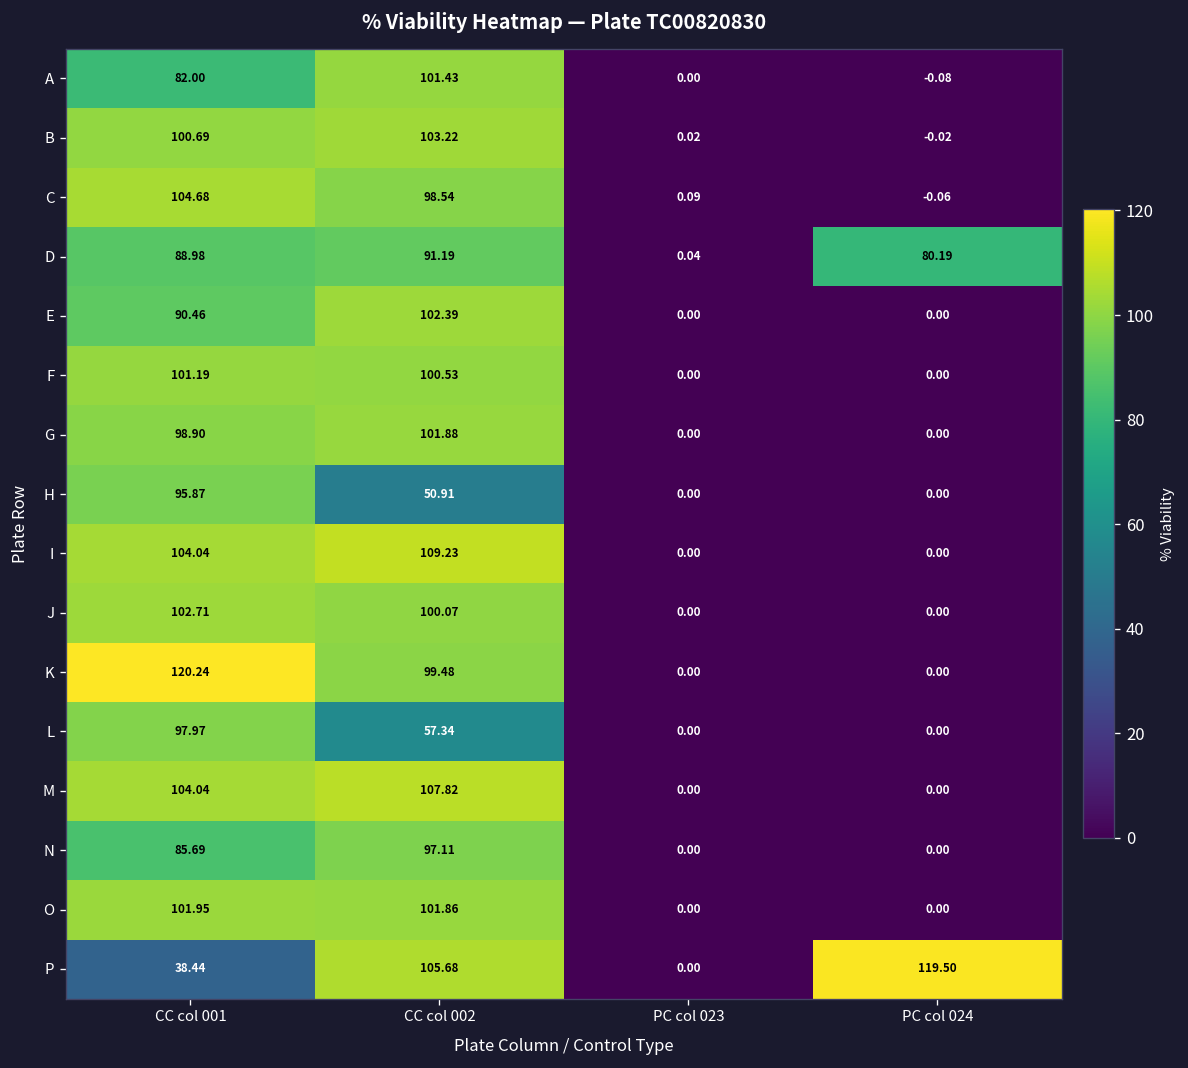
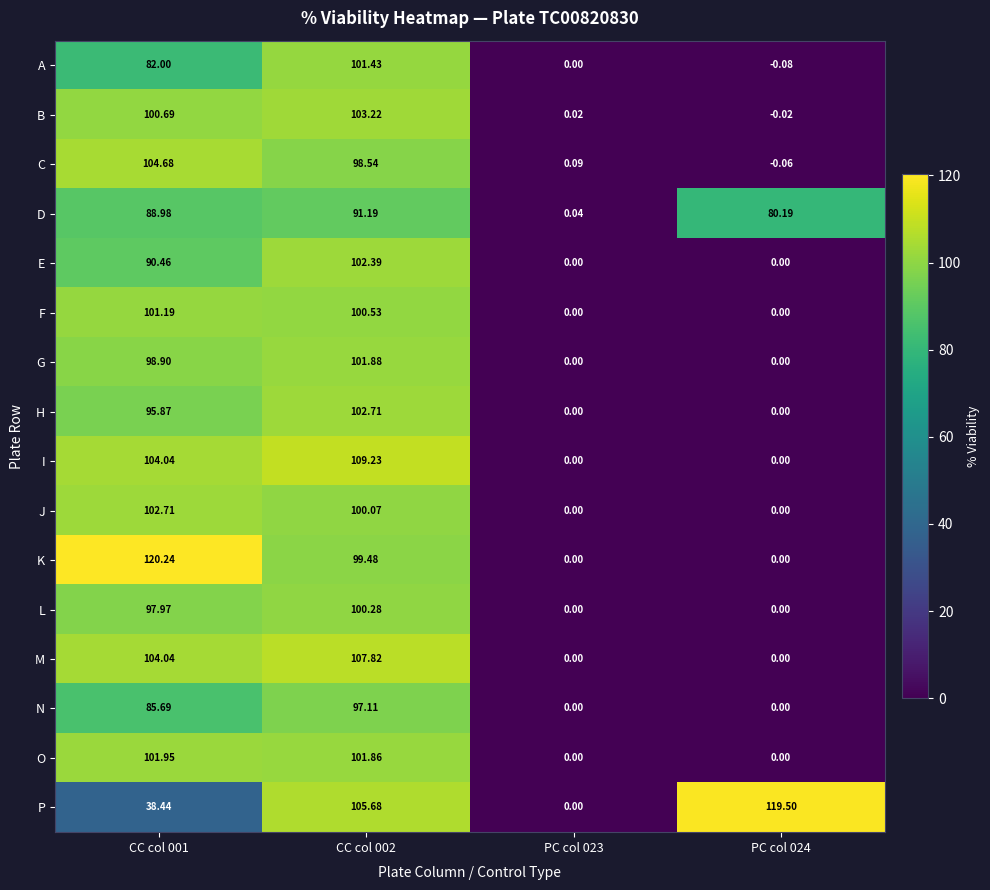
  {
    "A": {
      "CC col 001": 82.00,
      "CC col 002": 101.43,
      "PC col 023": 0.00,
      "PC col 024": -0.08
    },
    "B": {
      "CC col 001": 100.69,
      "CC col 002": 103.22,
      "PC col 023": 0.02,
      "PC col 024": -0.02
    },
    "C": {
      "CC col 001": 104.68,
      "CC col 002": 98.54,
      "PC col 023": 0.09,
      "PC col 024": -0.06
    },
    "D": {
      "CC col 001": 88.98,
      "CC col 002": 91.19,
      "PC col 023": 0.04,
      "PC col 024": 80.19
    },
    "E": {
      "CC col 001": 90.46,
      "CC col 002": 102.39,
      "PC col 023": 0.00,
      "PC col 024": 0.00
    },
    "F": {
      "CC col 001": 101.19,
      "CC col 002": 100.53,
      "PC col 023": 0.00,
      "PC col 024": 0.00
    },
    "G": {
      "CC col 001": 98.90,
      "CC col 002": 101.88,
      "PC col 023": 0.00,
      "PC col 024": 0.00
    },
    "H": {
      "CC col 001": 95.87,
-     "CC col 002": 50.91,
+     "CC col 002": 102.71,
      "PC col 023": 0.00,
      "PC col 024": 0.00
    },
    "I": {
      "CC col 001": 104.04,
      "CC col 002": 109.23,
      "PC col 023": 0.00,
      "PC col 024": 0.00
    },
    "J": {
      "CC col 001": 102.71,
      "CC col 002": 100.07,
      "PC col 023": 0.00,
      "PC col 024": 0.00
    },
    "K": {
      "CC col 001": 120.24,
      "CC col 002": 99.48,
      "PC col 023": 0.00,
      "PC col 024": 0.00
    },
    "L": {
      "CC col 001": 97.97,
-     "CC col 002": 57.34,
+     "CC col 002": 100.28,
      "PC col 023": 0.00,
      "PC col 024": 0.00
    },
    "M": {
      "CC col 001": 104.04,
      "CC col 002": 107.82,
      "PC col 023": 0.00,
      "PC col 024": 0.00
    },
    "N": {
      "CC col 001": 85.69,
      "CC col 002": 97.11,
      "PC col 023": 0.00,
      "PC col 024": 0.00
    },
    "O": {
      "CC col 001": 101.95,
      "CC col 002": 101.86,
      "PC col 023": 0.00,
      "PC col 024": 0.00
    },
    "P": {
      "CC col 001": 38.44,
      "CC col 002": 105.68,
      "PC col 023": 0.00,
      "PC col 024": 119.50
    }
  }
